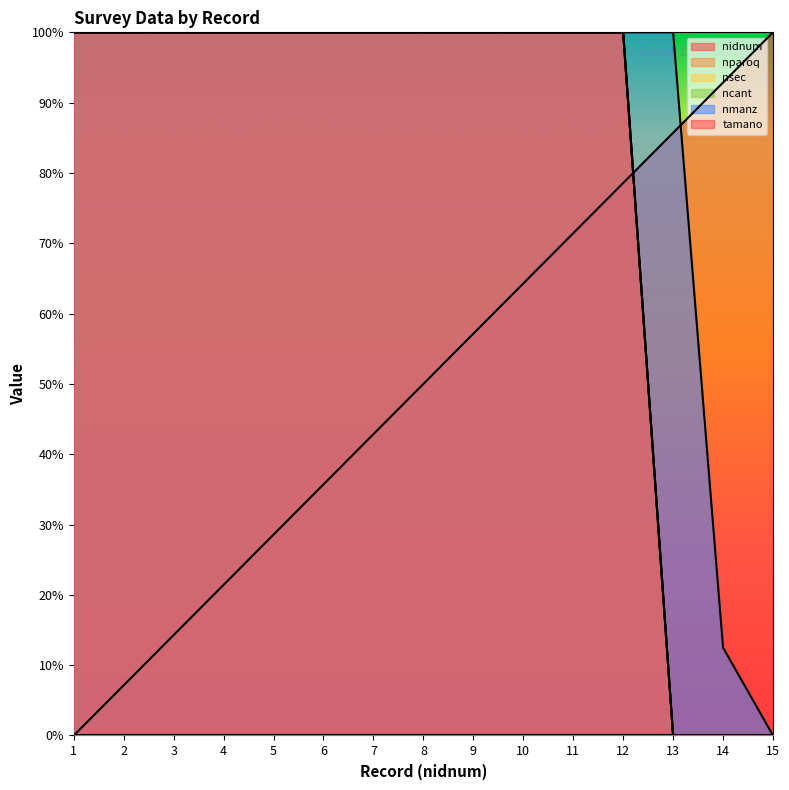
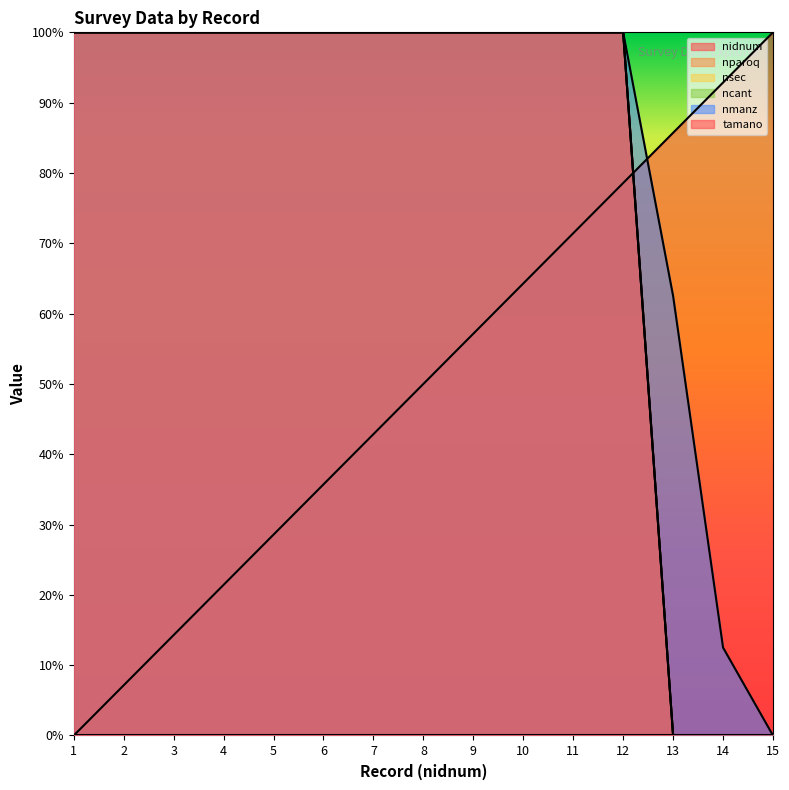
  {
    "ncant": {
      "2": "0%",
      "3": "0%",
      "4": "0%",
      "5": "0%",
      "6": "0%",
      "7": "0%",
      "8": "0%",
      "9": "0%",
      "10": "0%",
      "11": "0%",
      "12": "0%"
    },
    "nmanz": {
-     "13": "100%",
+     "13": "63%",
      "14": "13%"
    }
  }
